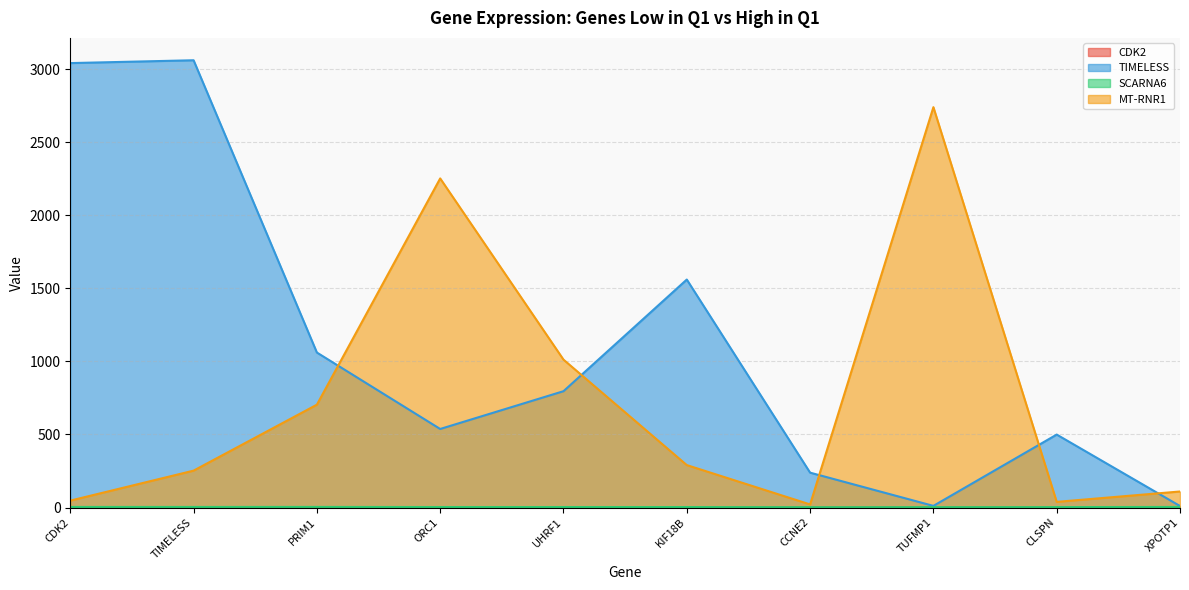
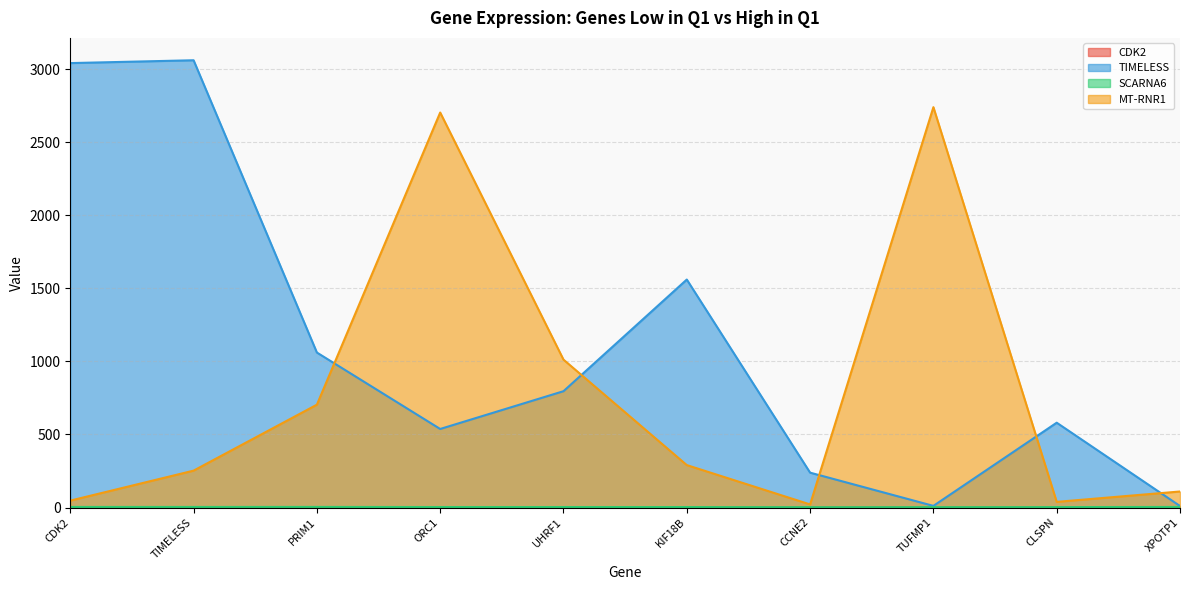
  {
    "SCARNA6": {
      "CDK2": 0,
      "TIMELESS": 0,
      "PRIM1": 0,
      "ORC1": 0,
      "UHRF1": 0,
      "KIF18B": 0,
      "CCNE2": 0,
      "CLSPN": 0
    },
    "TIMELESS": {
      "CDK2": 3040,
      "TIMELESS": 3060,
      "PRIM1": 1060,
      "ORC1": 540,
      "UHRF1": 800,
      "KIF18B": 1560,
      "CCNE2": 240,
-     "CLSPN": 500
+     "CLSPN": 580
    },
    "MT-RNR1": {
      "CDK2": 50,
      "TIMELESS": 250,
      "PRIM1": 700,
-     "ORC1": 2250,
+     "ORC1": 2700,
      "UHRF1": 1010,
      "KIF18B": 290,
      "CCNE2": 20,
      "TUFMP1": 2740,
      "CLSPN": 40,
      "XPOTP1": 110
    }
  }
